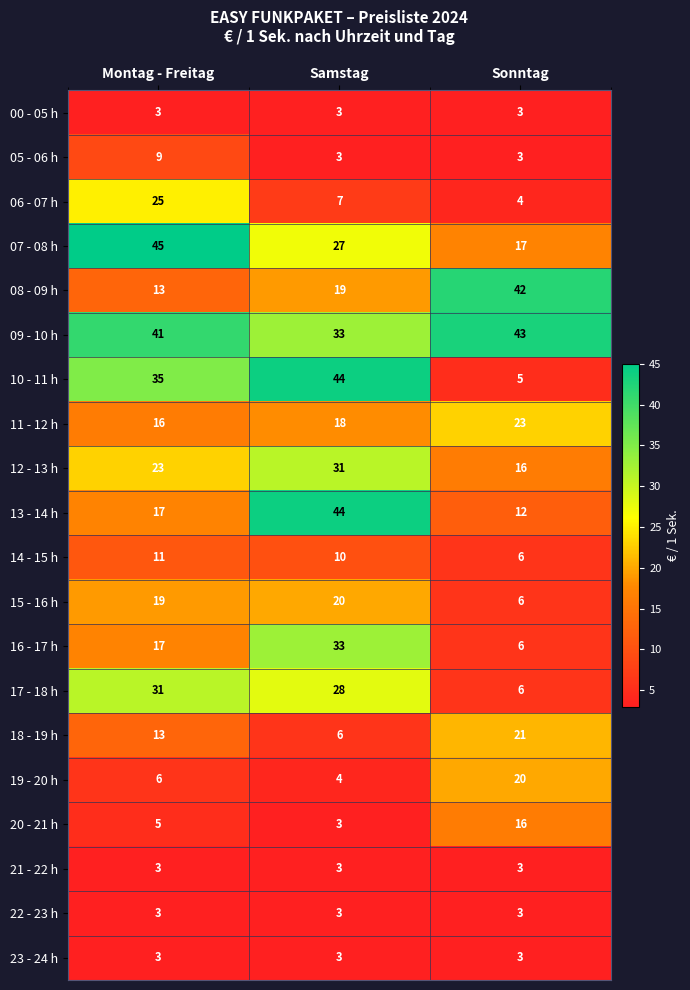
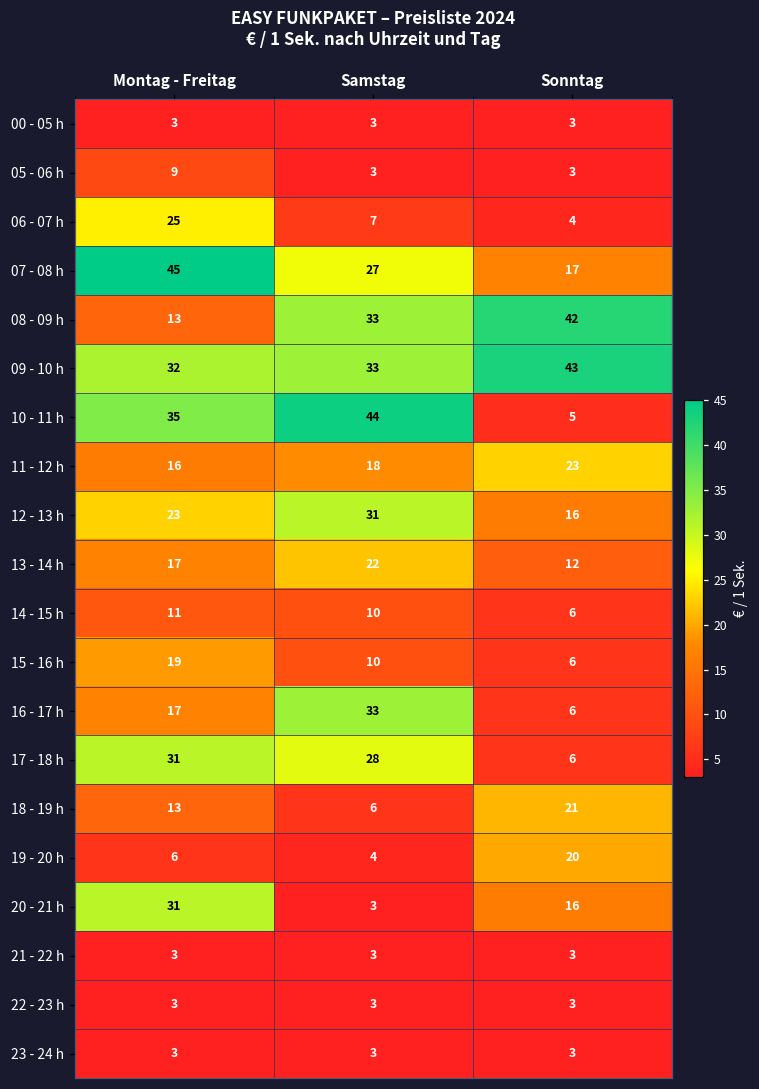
  {
    "00 - 05 h": {
      "Montag - Freitag": 3,
      "Samstag": 3,
      "Sonntag": 3
    },
    "05 - 06 h": {
      "Montag - Freitag": 9,
      "Samstag": 3,
      "Sonntag": 3
    },
    "06 - 07 h": {
      "Montag - Freitag": 25,
      "Samstag": 7,
      "Sonntag": 4
    },
    "07 - 08 h": {
      "Montag - Freitag": 45,
      "Samstag": 27,
      "Sonntag": 17
    },
    "08 - 09 h": {
      "Montag - Freitag": 13,
-     "Samstag": 19,
+     "Samstag": 33,
      "Sonntag": 42
    },
    "09 - 10 h": {
-     "Montag - Freitag": 41,
+     "Montag - Freitag": 32,
      "Samstag": 33,
      "Sonntag": 43
    },
    "10 - 11 h": {
      "Montag - Freitag": 35,
      "Samstag": 44,
      "Sonntag": 5
    },
    "11 - 12 h": {
      "Montag - Freitag": 16,
      "Samstag": 18,
      "Sonntag": 23
    },
    "12 - 13 h": {
      "Montag - Freitag": 23,
      "Samstag": 31,
      "Sonntag": 16
    },
    "13 - 14 h": {
      "Montag - Freitag": 17,
-     "Samstag": 44,
+     "Samstag": 22,
      "Sonntag": 12
    },
    "14 - 15 h": {
      "Montag - Freitag": 11,
      "Samstag": 10,
      "Sonntag": 6
    },
    "15 - 16 h": {
      "Montag - Freitag": 19,
-     "Samstag": 20,
+     "Samstag": 10,
      "Sonntag": 6
    },
    "16 - 17 h": {
      "Montag - Freitag": 17,
      "Samstag": 33,
      "Sonntag": 6
    },
    "17 - 18 h": {
      "Montag - Freitag": 31,
      "Samstag": 28,
      "Sonntag": 6
    },
    "18 - 19 h": {
      "Montag - Freitag": 13,
      "Samstag": 6,
      "Sonntag": 21
    },
    "19 - 20 h": {
      "Montag - Freitag": 6,
      "Samstag": 4,
      "Sonntag": 20
    },
    "20 - 21 h": {
-     "Montag - Freitag": 5,
+     "Montag - Freitag": 31,
      "Samstag": 3,
      "Sonntag": 16
    },
    "21 - 22 h": {
      "Montag - Freitag": 3,
      "Samstag": 3,
      "Sonntag": 3
    },
    "22 - 23 h": {
      "Montag - Freitag": 3,
      "Samstag": 3,
      "Sonntag": 3
    },
    "23 - 24 h": {
      "Montag - Freitag": 3,
      "Samstag": 3,
      "Sonntag": 3
    }
  }
